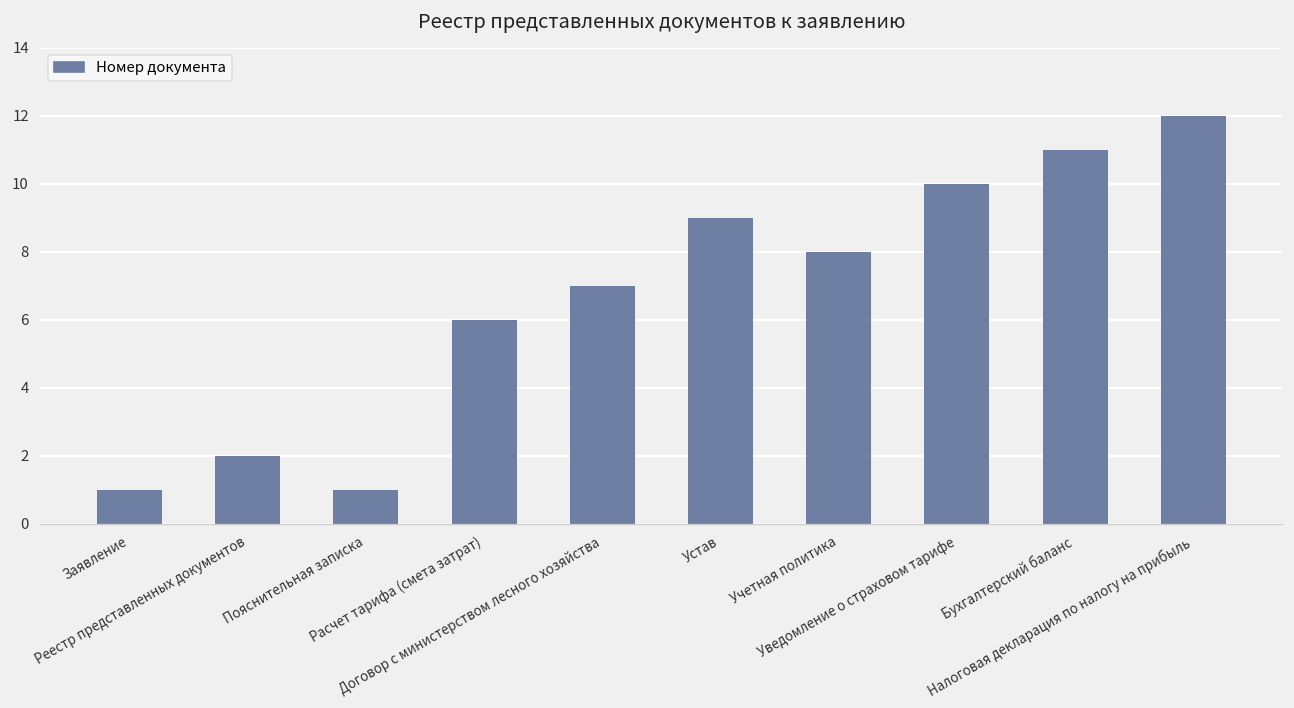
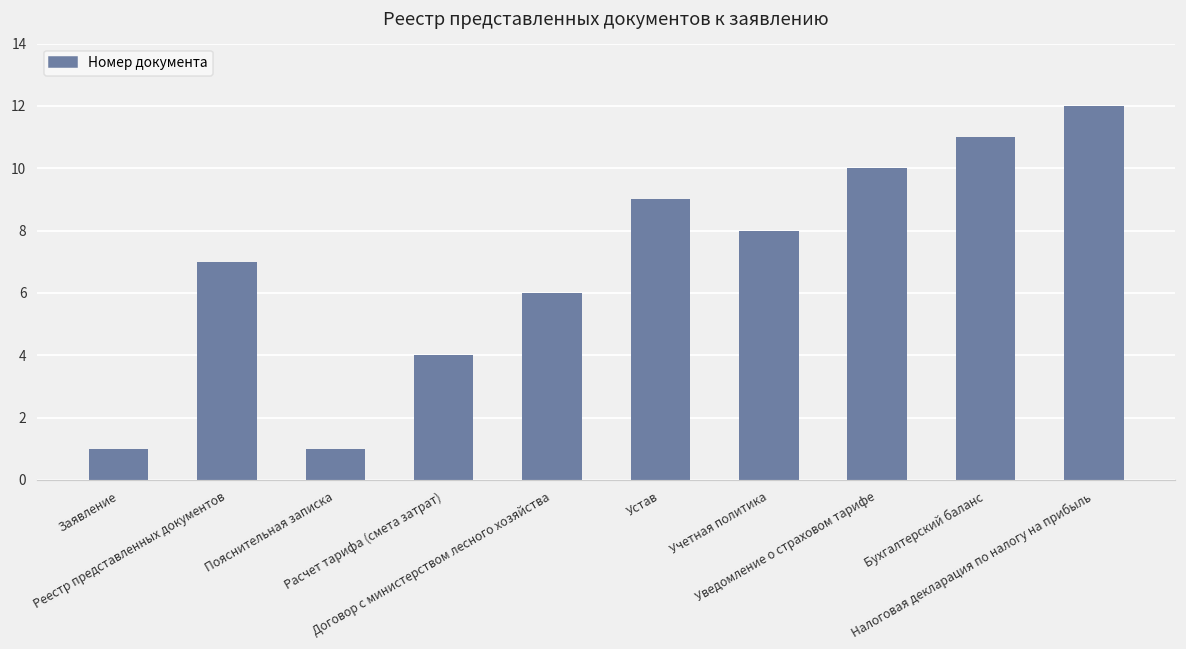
  {
    "Заявление": 1,
-   "Реестр представленных документов": 2,
+   "Реестр представленных документов": 7,
    "Пояснительная записка": 1,
-   "Расчет тарифа (смета затрат)": 6,
-   "Договор с министерством лесного хозяйства": 7,
+   "Расчет тарифа (смета затрат)": 4,
+   "Договор с министерством лесного хозяйства": 6,
    "Устав": 9,
    "Учетная политика": 8,
    "Уведомление о страховом тарифе": 10,
    "Бухгалтерский баланс": 11,
    "Налоговая декларация по налогу на прибыль": 12
  }
